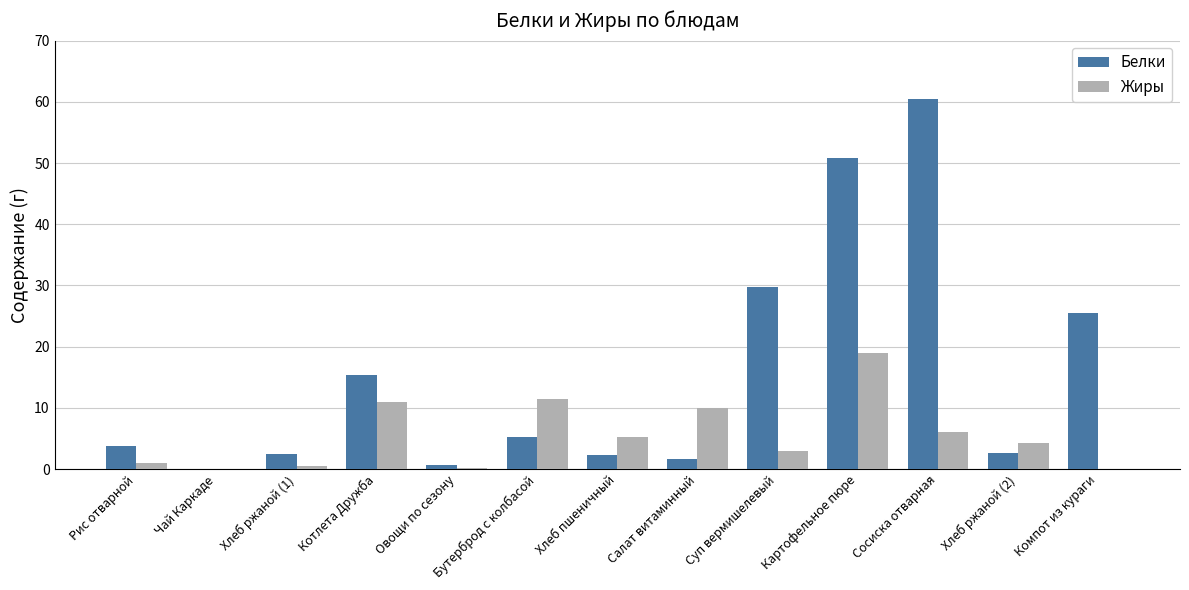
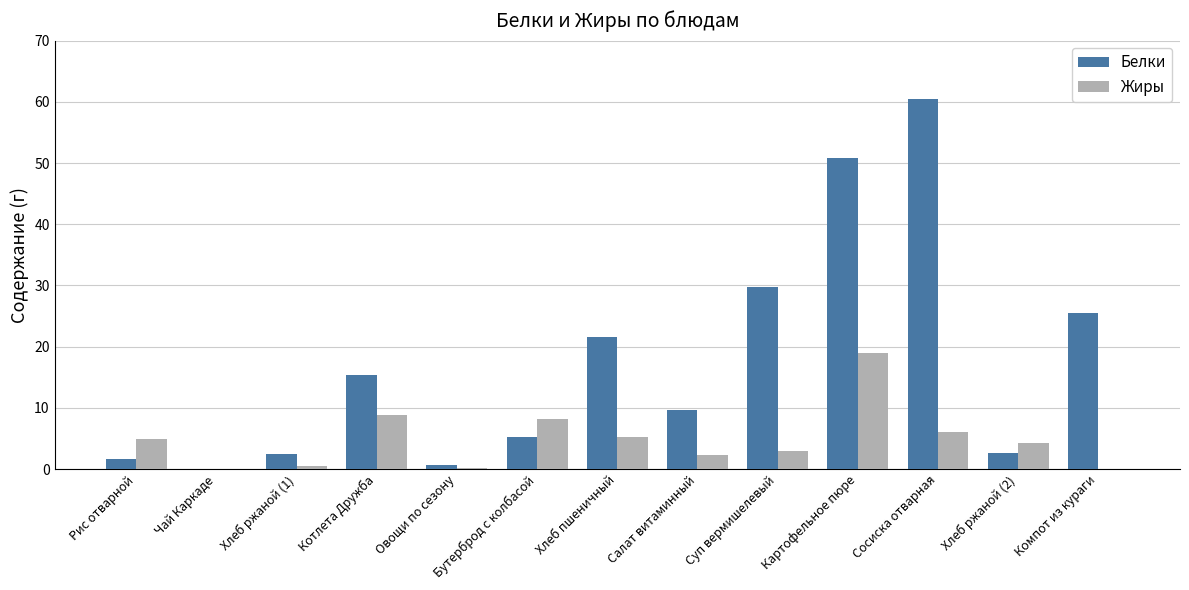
  {
    "Белки": {
-     "Рис отварной": 4,
+     "Рис отварной": 2,
      "Чай Каркаде": 0,
      "Хлеб ржаной (1)": 2,
      "Котлета Дружба": 15,
      "Овощи по сезону": 1,
      "Бутерброд с колбасой": 5,
-     "Хлеб пшеничный": 2,
-     "Салат витаминный": 2,
+     "Хлеб пшеничный": 22,
+     "Салат витаминный": 10,
      "Суп вермишелевый": 30,
      "Картофельное пюре": 51,
      "Сосиска отварная": 61,
      "Хлеб ржаной (2)": 3,
      "Компот из кураги": 26
    },
    "Жиры": {
-     "Рис отварной": 1,
+     "Рис отварной": 5,
      "Хлеб ржаной (1)": 0,
-     "Котлета Дружба": 11,
-     "Бутерброд с колбасой": 11,
+     "Котлета Дружба": 9,
+     "Бутерброд с колбасой": 8,
      "Хлеб пшеничный": 5,
-     "Салат витаминный": 10,
+     "Салат витаминный": 2,
      "Суп вермишелевый": 3,
      "Картофельное пюре": 19,
      "Сосиска отварная": 6,
      "Хлеб ржаной (2)": 4,
      "Компот из кураги": 0
    }
  }
